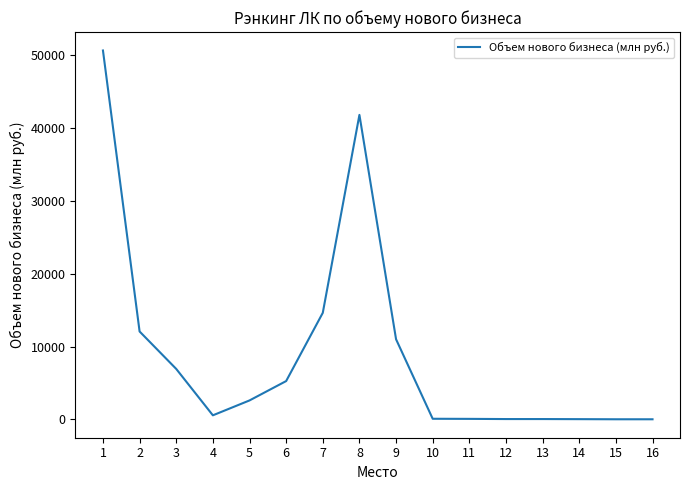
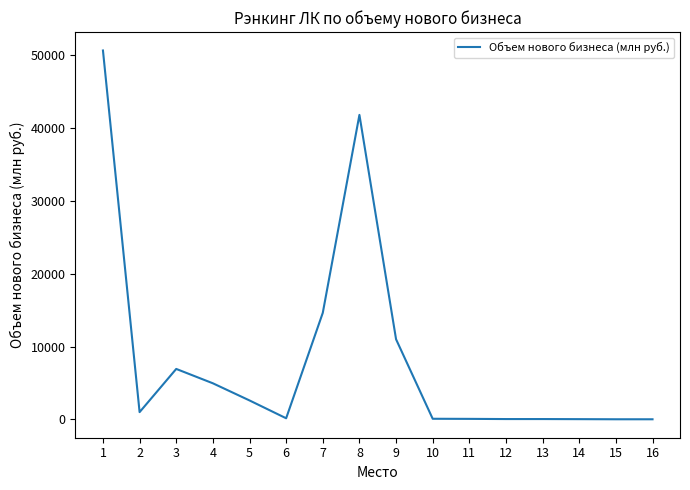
  {
    "1": 51000,
-   "2": 12000,
+   "2": 1000,
    "3": 7000,
-   "4": 1000,
+   "4": 5000,
    "5": 3000,
-   "6": 5000,
+   "6": 0,
    "7": 15000,
    "8": 42000,
    "9": 11000,
    "10": 0,
    "11": 0,
    "12": 0,
    "13": 0,
    "14": 0,
    "15": 0,
    "16": 0
  }
